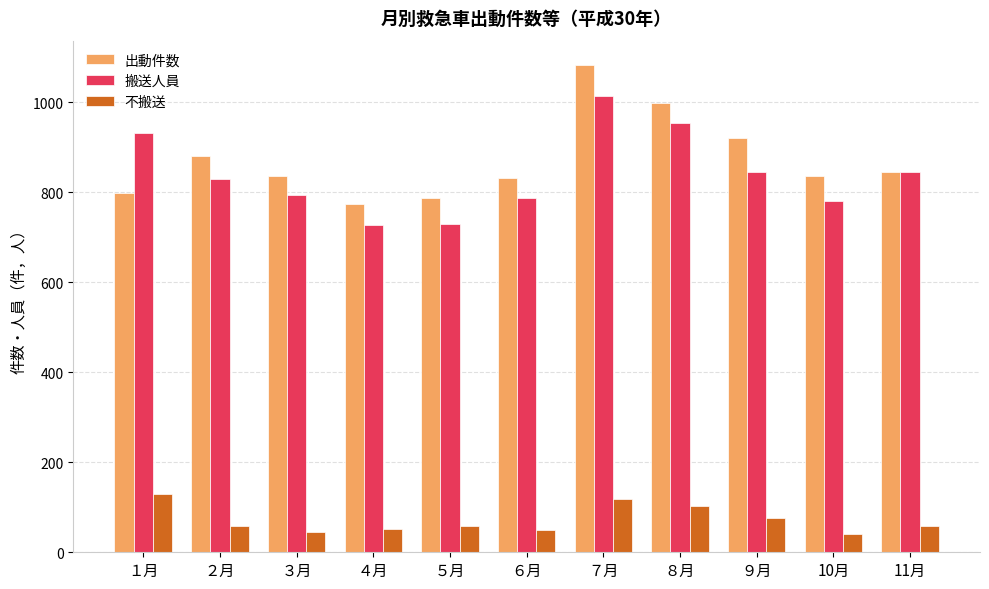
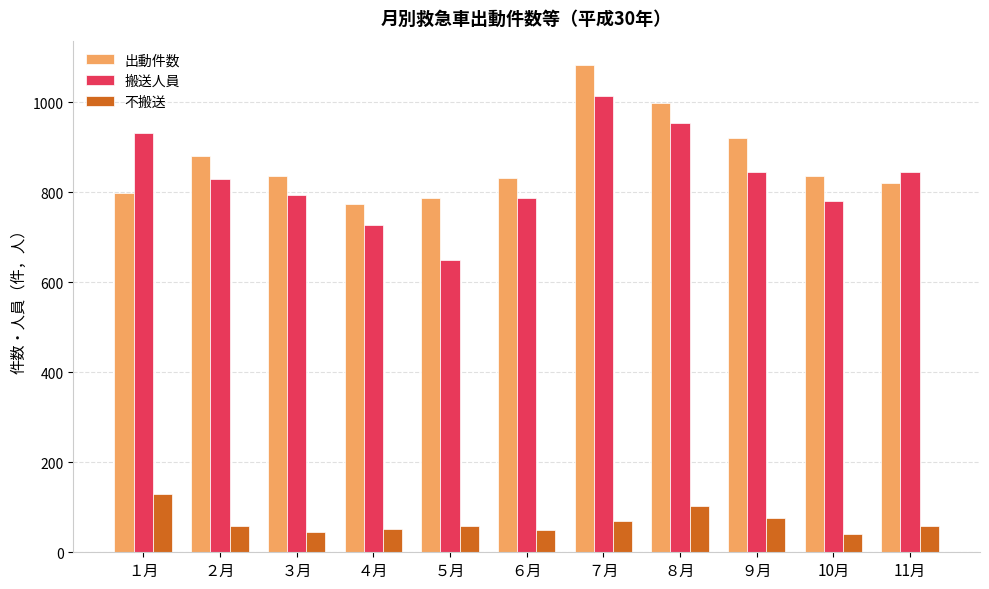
  {
    "出動件数": {
      "１月": 800,
      "２月": 880,
      "３月": 840,
      "４月": 770,
      "５月": 790,
      "６月": 830,
      "７月": 1080,
      "８月": 1000,
      "９月": 920,
      "10月": 840,
-     "11月": 850
+     "11月": 820
    },
    "搬送人員": {
      "１月": 930,
      "２月": 830,
      "３月": 800,
      "４月": 730,
-     "５月": 730,
+     "５月": 650,
      "６月": 790,
      "７月": 1010,
      "８月": 960,
      "９月": 850,
      "10月": 780,
      "11月": 850
    },
    "不搬送": {
      "１月": 130,
      "２月": 60,
      "３月": 40,
      "４月": 50,
      "５月": 60,
      "６月": 50,
-     "７月": 120,
+     "７月": 70,
      "８月": 100,
      "９月": 80,
      "10月": 40,
      "11月": 60
    }
  }
